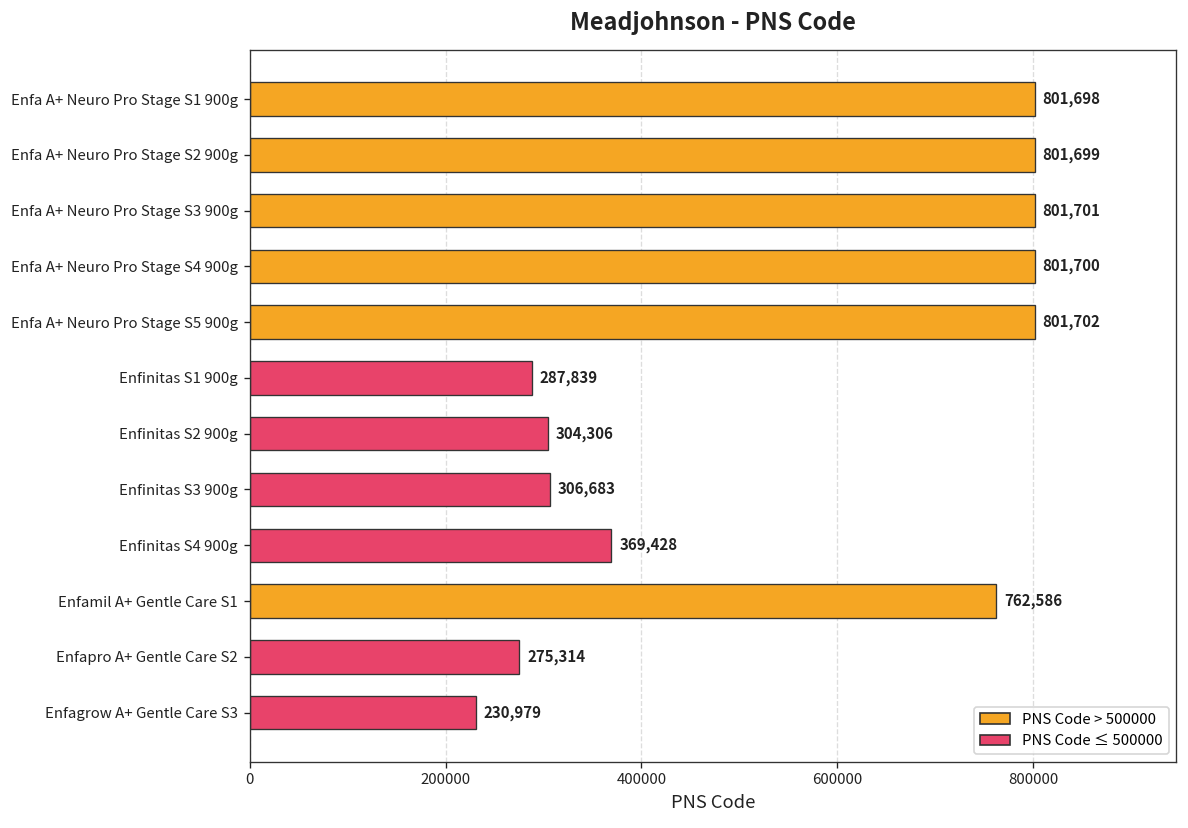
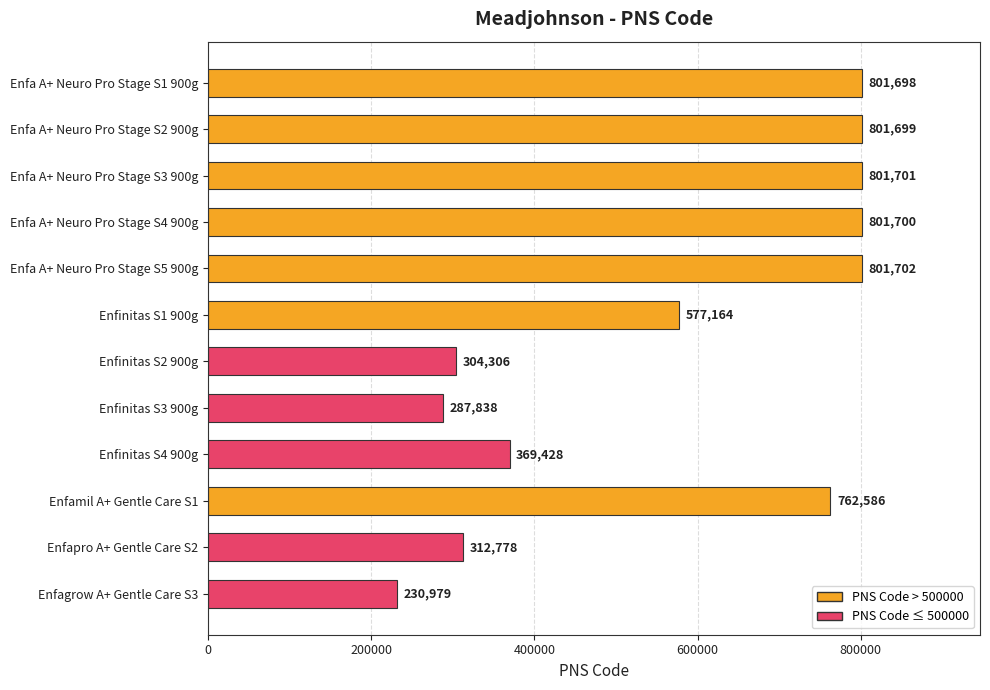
  {
    "Enfa A+ Neuro Pro Stage S1 900g": "801,698",
    "Enfa A+ Neuro Pro Stage S2 900g": "801,699",
    "Enfa A+ Neuro Pro Stage S3 900g": "801,701",
    "Enfa A+ Neuro Pro Stage S4 900g": "801,700",
    "Enfa A+ Neuro Pro Stage S5 900g": "801,702",
-   "Enfinitas S1 900g": "287,839",
+   "Enfinitas S1 900g": "577,164",
    "Enfinitas S2 900g": "304,306",
-   "Enfinitas S3 900g": "306,683",
+   "Enfinitas S3 900g": "287,838",
    "Enfinitas S4 900g": "369,428",
    "Enfamil A+ Gentle Care S1": "762,586",
-   "Enfapro A+ Gentle Care S2": "275,314",
+   "Enfapro A+ Gentle Care S2": "312,778",
    "Enfagrow A+ Gentle Care S3": "230,979"
  }
